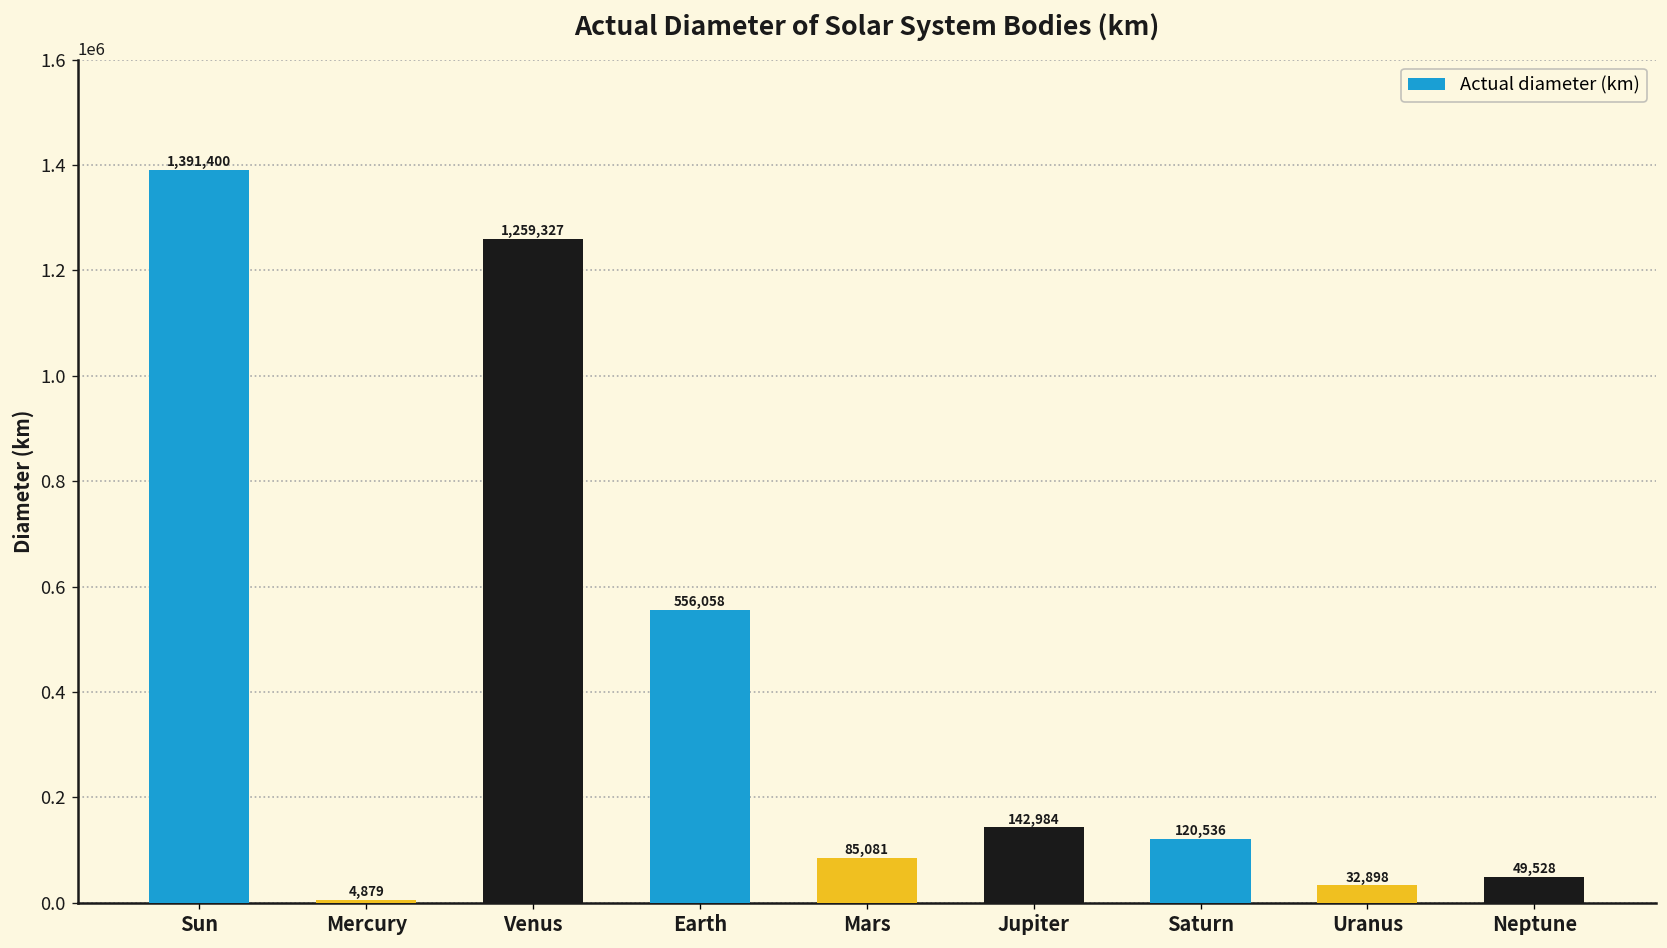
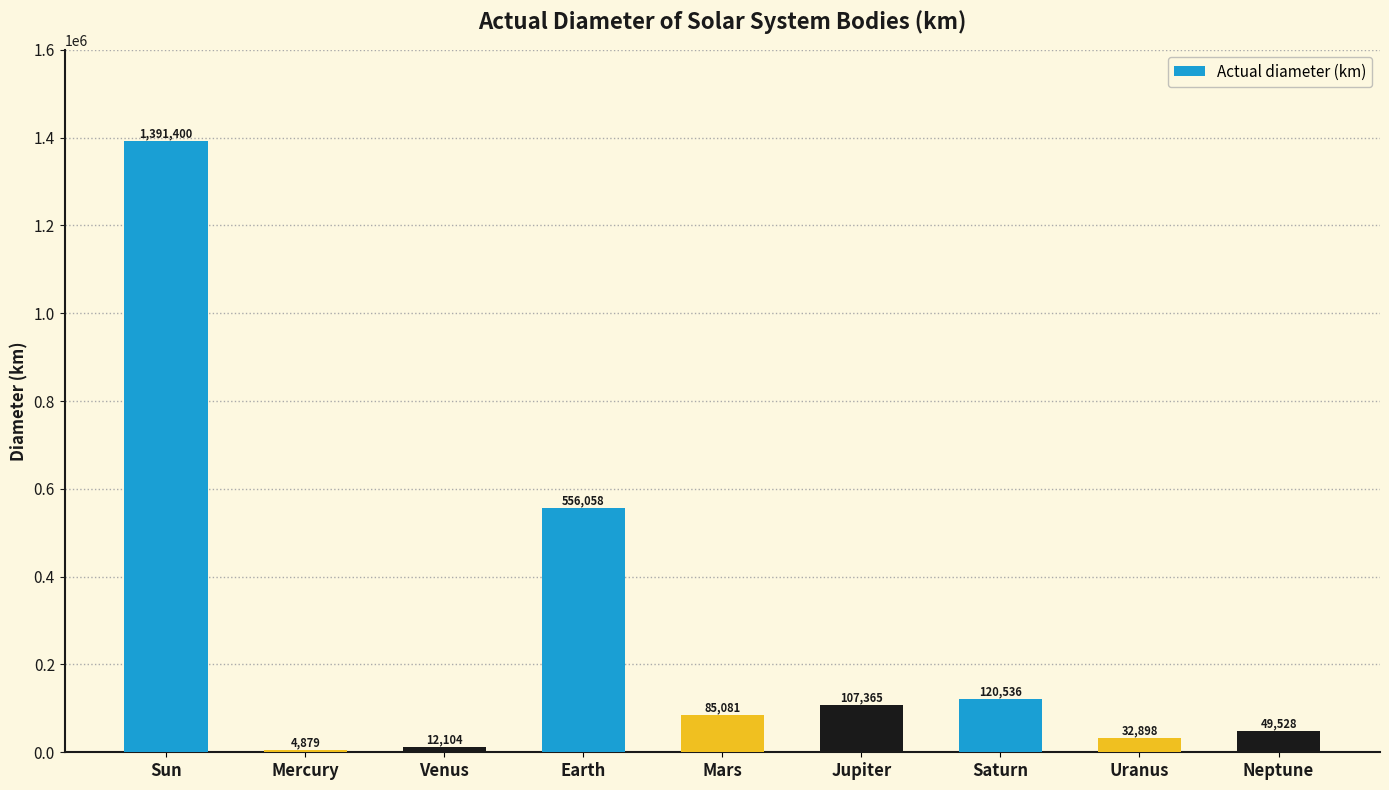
  {
    "Sun": "1,391,400",
    "Mercury": "4,879",
-   "Venus": "1,259,327",
+   "Venus": "12,104",
    "Earth": "556,058",
    "Mars": "85,081",
-   "Jupiter": "142,984",
+   "Jupiter": "107,365",
    "Saturn": "120,536",
    "Uranus": "32,898",
    "Neptune": "49,528"
  }
